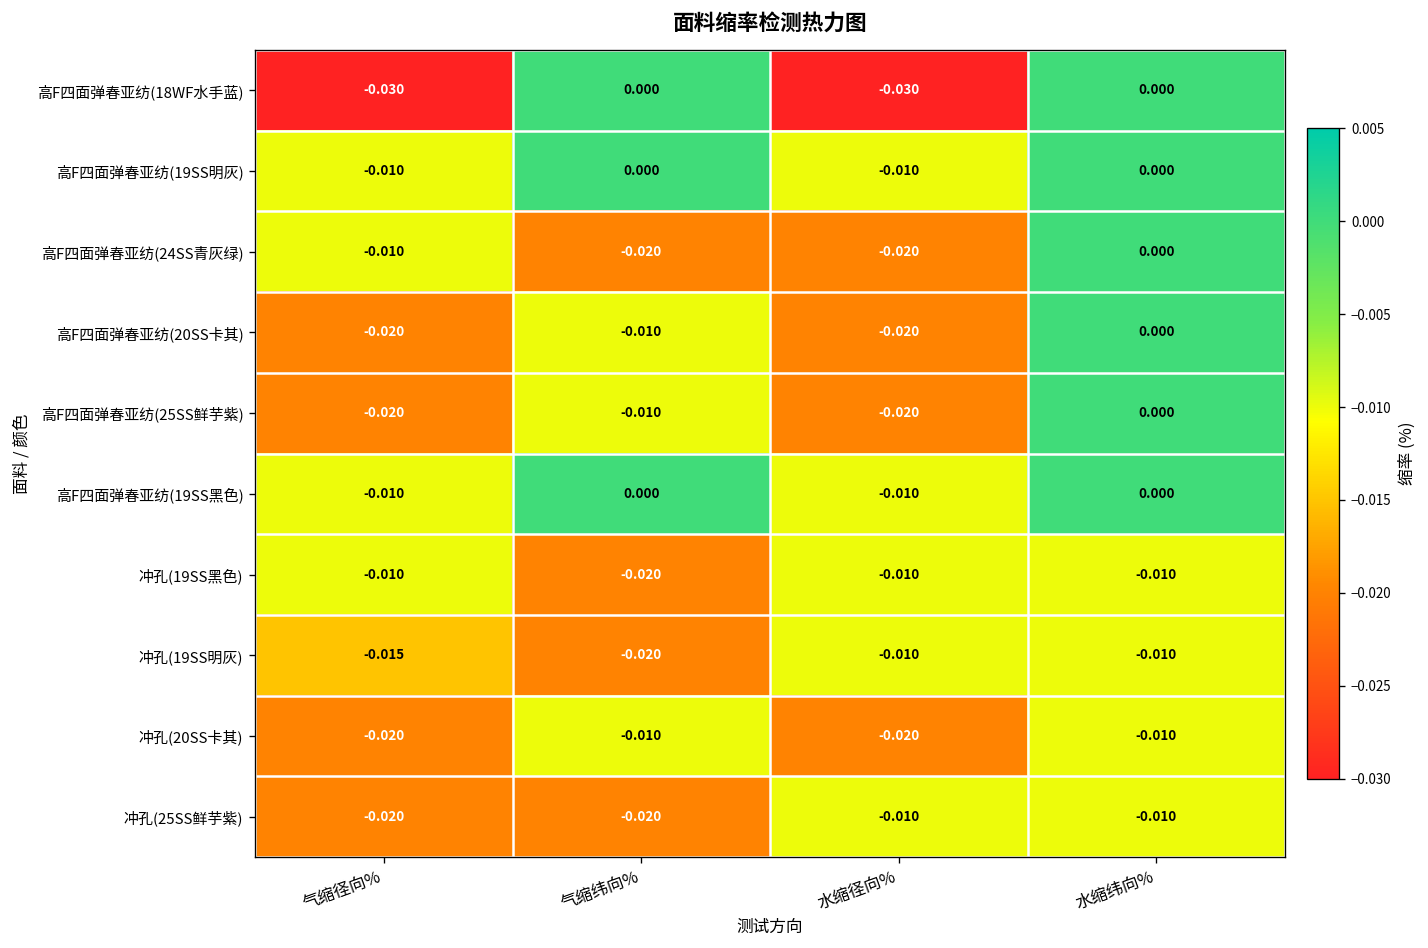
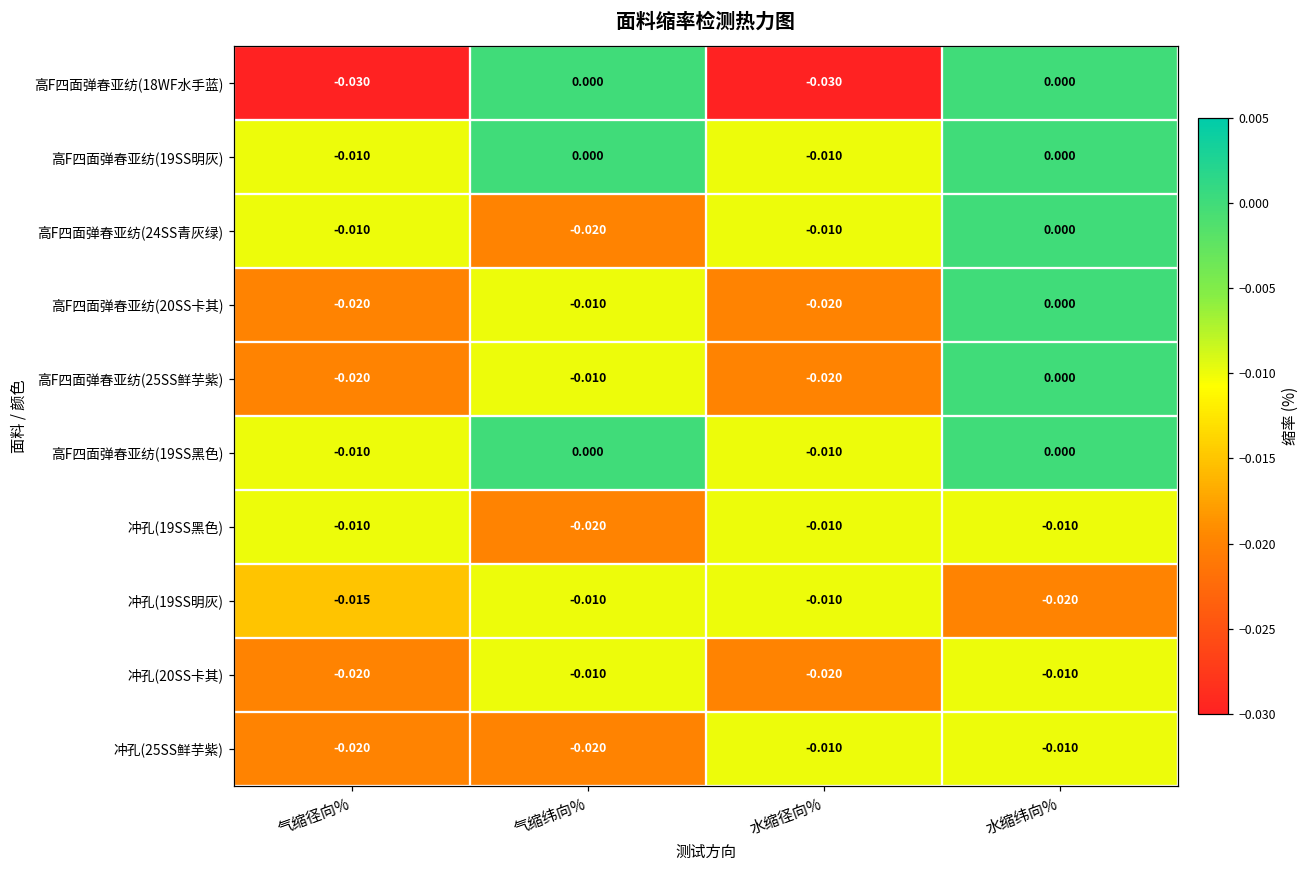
  {
    "高F四面弹春亚纺(18WF水手蓝)": {
      "气缩径向%": -0.030,
      "气缩纬向%": 0.000,
      "水缩径向%": -0.030,
      "水缩纬向%": 0.000
    },
    "高F四面弹春亚纺(19SS明灰)": {
      "气缩径向%": -0.010,
      "气缩纬向%": 0.000,
      "水缩径向%": -0.010,
      "水缩纬向%": 0.000
    },
    "高F四面弹春亚纺(24SS青灰绿)": {
      "气缩径向%": -0.010,
      "气缩纬向%": -0.020,
-     "水缩径向%": -0.020,
+     "水缩径向%": -0.010,
      "水缩纬向%": 0.000
    },
    "高F四面弹春亚纺(20SS卡其)": {
      "气缩径向%": -0.020,
      "气缩纬向%": -0.010,
      "水缩径向%": -0.020,
      "水缩纬向%": 0.000
    },
    "高F四面弹春亚纺(25SS鲜芋紫)": {
      "气缩径向%": -0.020,
      "气缩纬向%": -0.010,
      "水缩径向%": -0.020,
      "水缩纬向%": 0.000
    },
    "高F四面弹春亚纺(19SS黑色)": {
      "气缩径向%": -0.010,
      "气缩纬向%": 0.000,
      "水缩径向%": -0.010,
      "水缩纬向%": 0.000
    },
    "冲孔(19SS黑色)": {
      "气缩径向%": -0.010,
      "气缩纬向%": -0.020,
      "水缩径向%": -0.010,
      "水缩纬向%": -0.010
    },
    "冲孔(19SS明灰)": {
      "气缩径向%": -0.015,
-     "气缩纬向%": -0.020,
+     "气缩纬向%": -0.010,
      "水缩径向%": -0.010,
-     "水缩纬向%": -0.010
+     "水缩纬向%": -0.020
    },
    "冲孔(20SS卡其)": {
      "气缩径向%": -0.020,
      "气缩纬向%": -0.010,
      "水缩径向%": -0.020,
      "水缩纬向%": -0.010
    },
    "冲孔(25SS鲜芋紫)": {
      "气缩径向%": -0.020,
      "气缩纬向%": -0.020,
      "水缩径向%": -0.010,
      "水缩纬向%": -0.010
    }
  }
